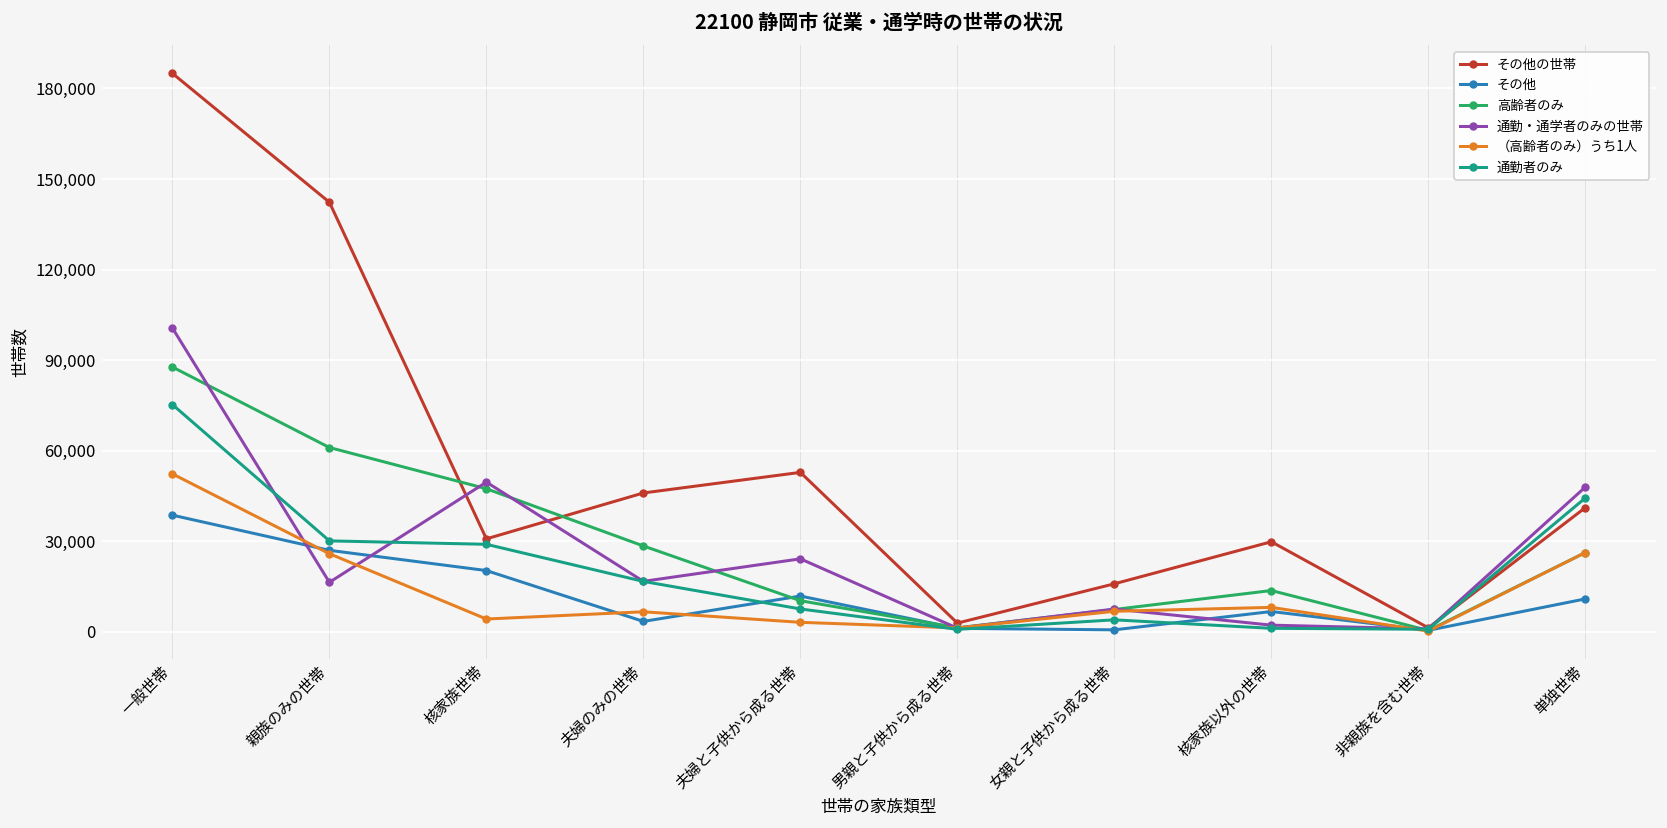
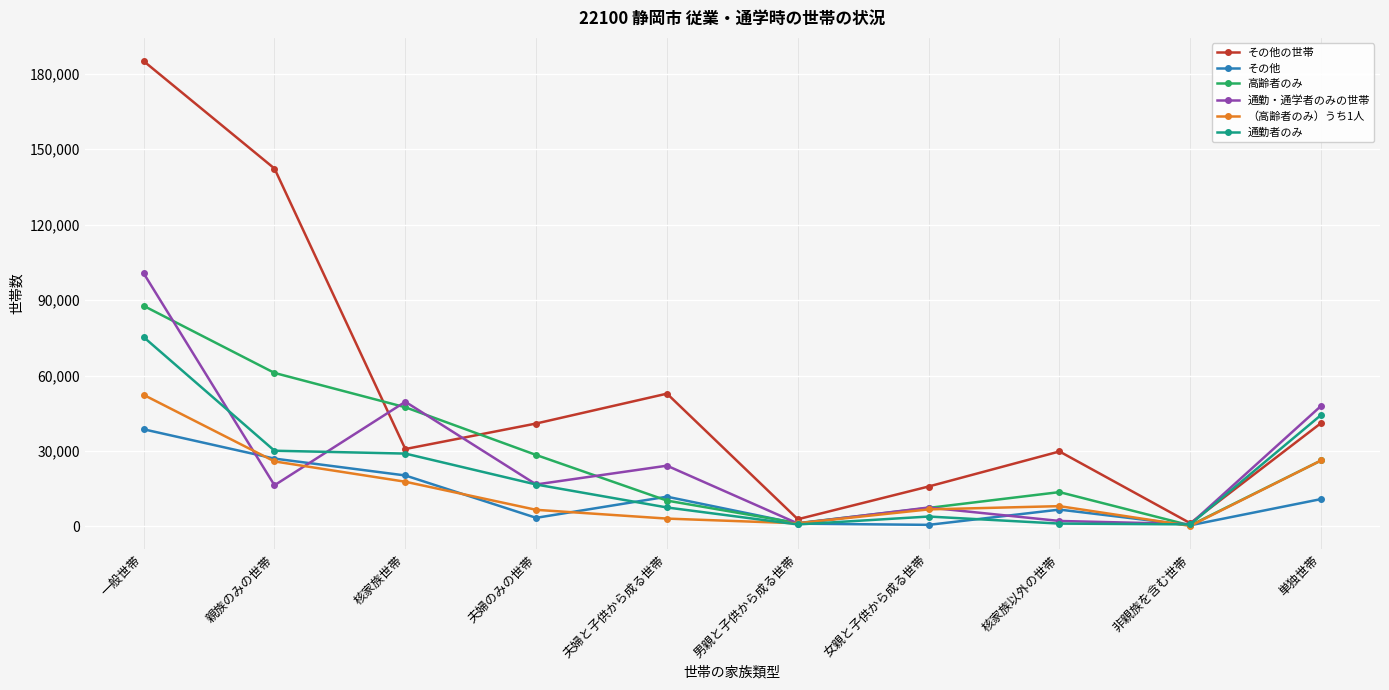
  {
    "その他の世帯": {
      "一般世帯": "185,000",
      "親族のみの世帯": "142,000",
      "核家族世帯": "31,000",
-     "夫婦のみの世帯": "46,000",
+     "夫婦のみの世帯": "41,000",
      "夫婦と子供から成る世帯": "53,000",
      "男親と子供から成る世帯": "3,000",
      "女親と子供から成る世帯": "16,000",
      "核家族以外の世帯": "30,000",
      "単独世帯": "41,000"
    },
    "その他": {
      "一般世帯": "39,000",
      "親族のみの世帯": "27,000",
      "核家族世帯": "20,000",
      "夫婦のみの世帯": "3,000",
      "夫婦と子供から成る世帯": "12,000",
      "女親と子供から成る世帯": "1,000",
      "核家族以外の世帯": "7,000",
      "単独世帯": "11,000"
    },
    "通勤・通学者のみの世帯": {
      "一般世帯": "101,000",
      "親族のみの世帯": "16,000",
      "核家族世帯": "50,000",
      "夫婦と子供から成る世帯": "24,000",
      "核家族以外の世帯": "2,000",
      "単独世帯": "48,000"
    },
    "（高齢者のみ）うち1人": {
      "一般世帯": "52,000",
      "親族のみの世帯": "26,000",
-     "核家族世帯": "4,000",
+     "核家族世帯": "18,000",
      "夫婦のみの世帯": "7,000",
      "夫婦と子供から成る世帯": "3,000",
      "核家族以外の世帯": "8,000"
    }
  }
